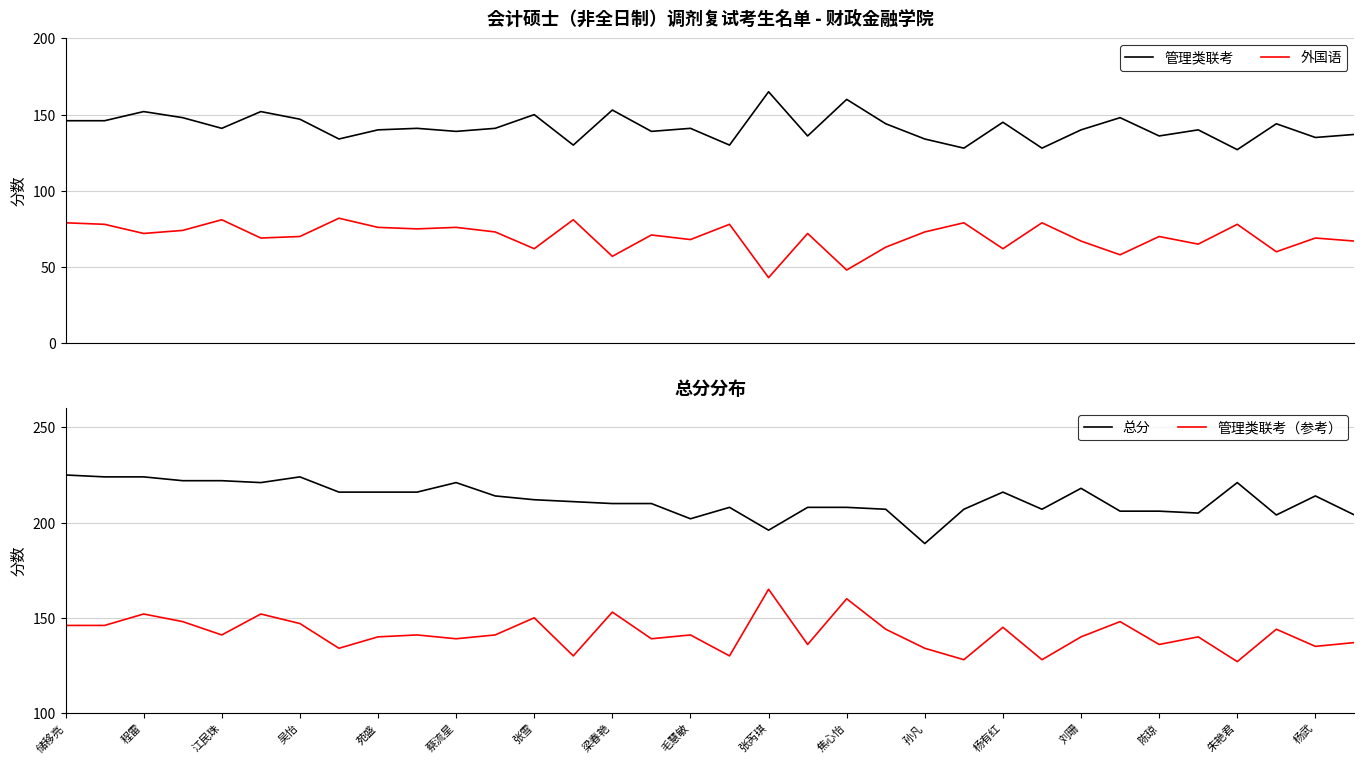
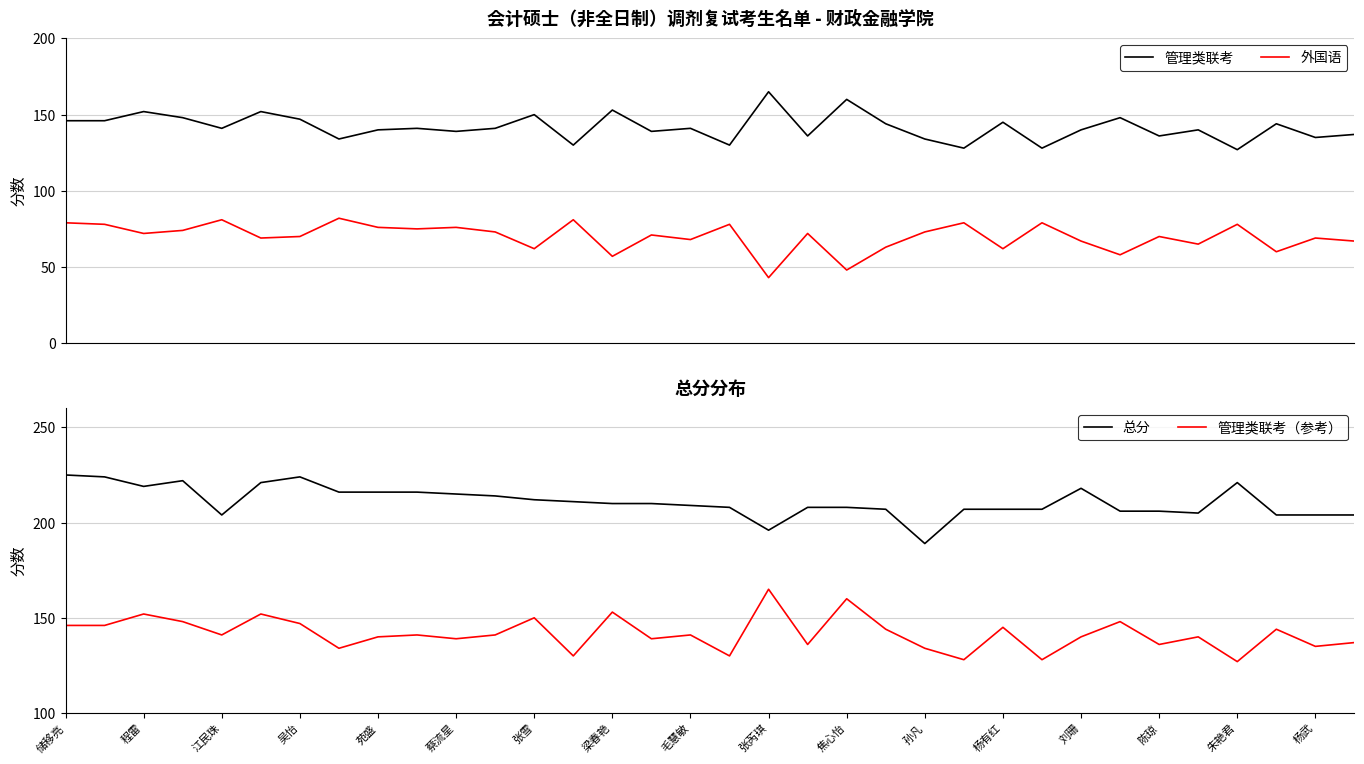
  {
    "总分分布": {
      "总分": {
        "储移亮": 225,
-       "程雷": 224,
-       "江民珠": 222,
+       "程雷": 219,
+       "江民珠": 204,
        "吴怡": 224,
        "苑盛": 216,
-       "蔡流星": 221,
+       "蔡流星": 215,
        "张雪": 212,
        "梁春艳": 210,
-       "毛慧敏": 202,
+       "毛慧敏": 209,
        "张芮琪": 196,
        "焦心怡": 208,
        "孙凡": 189,
-       "杨有红": 216,
+       "杨有红": 207,
        "刘珊": 218,
        "陈琼": 206,
        "朱艳君": 221,
-       "杨武": 214
+       "杨武": 204
      },
      "管理类联考（参考）": {
        "储移亮": 146,
        "程雷": 152,
        "江民珠": 141,
        "吴怡": 147,
        "苑盛": 140,
        "蔡流星": 139,
        "张雪": 150,
        "梁春艳": 153,
        "毛慧敏": 141,
        "张芮琪": 165,
        "焦心怡": 160,
        "孙凡": 134,
        "杨有红": 145,
        "刘珊": 140,
        "陈琼": 136,
        "朱艳君": 127,
        "杨武": 135
      }
    }
  }
